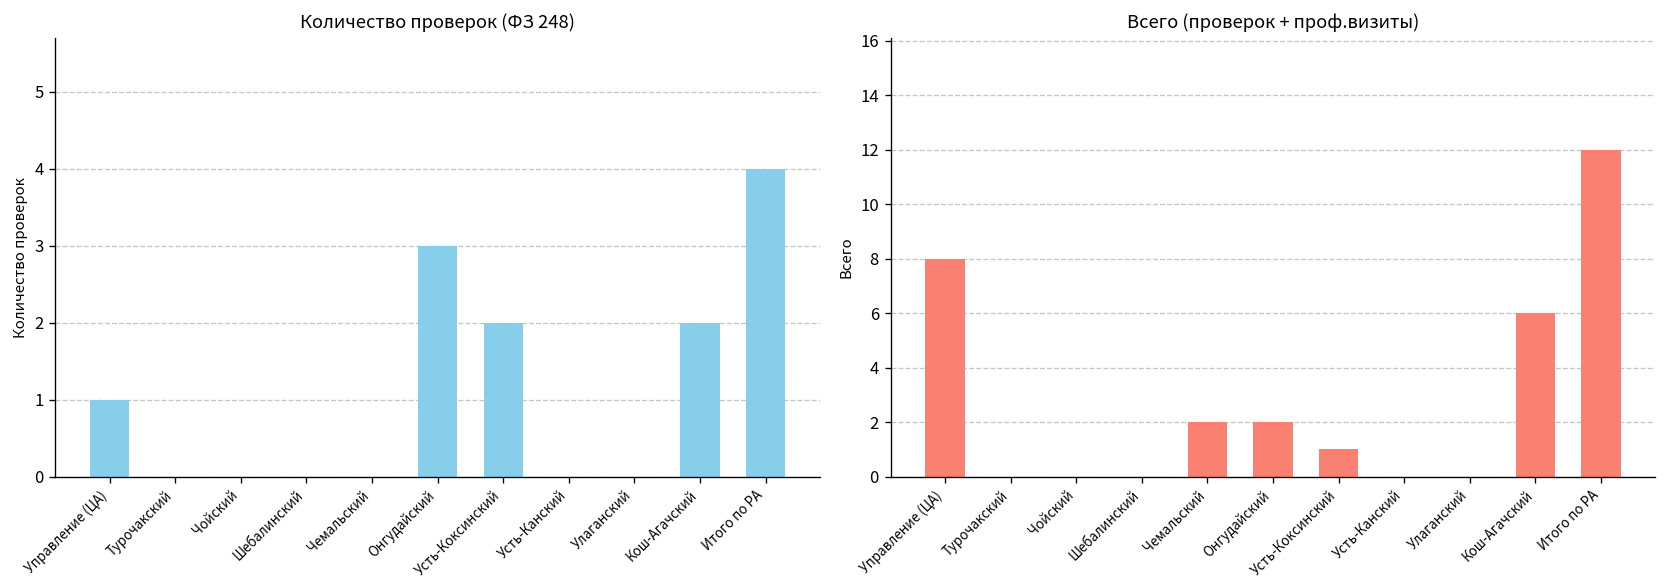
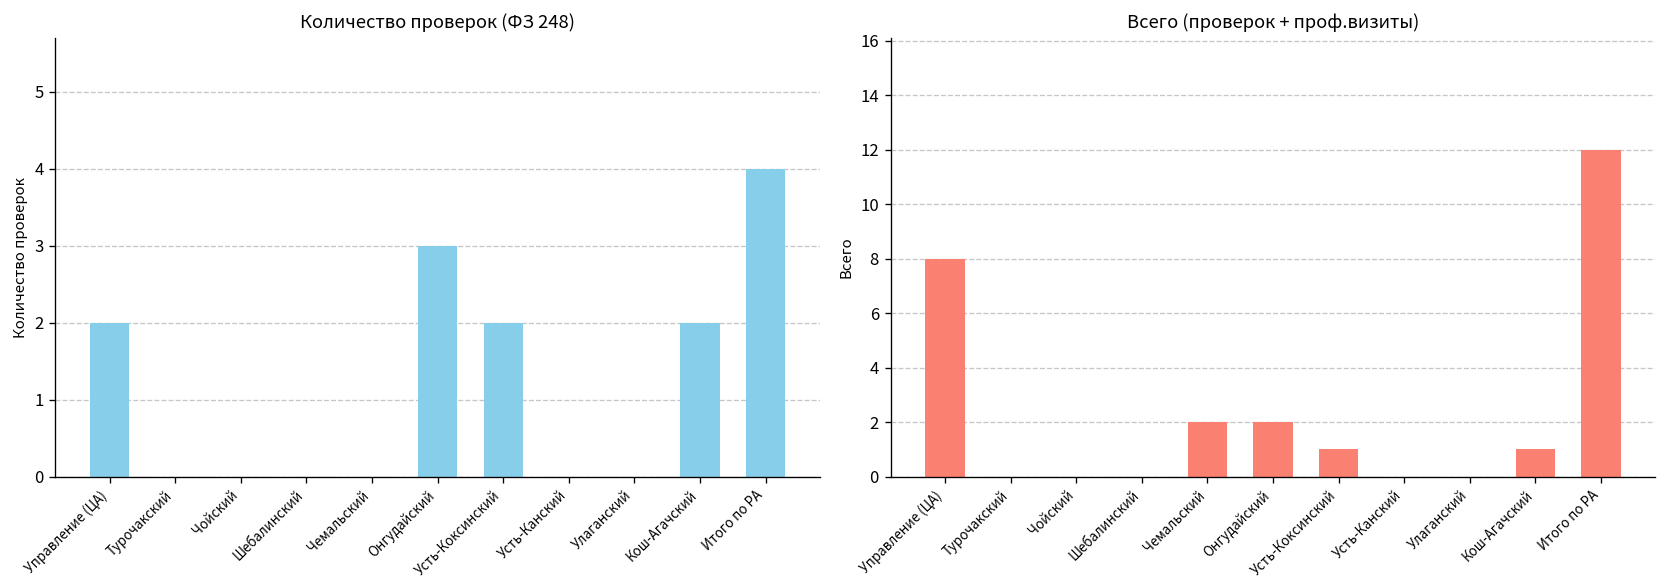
  {
    "Количество проверок (ФЗ 248)": {
-     "Управление (ЦА)": 1,
+     "Управление (ЦА)": 2,
      "Турочакский": 0,
      "Чойский": 0,
      "Шебалинский": 0,
      "Чемальский": 0,
      "Онгудайский": 3,
      "Усть-Коксинский": 2,
      "Усть-Канский": 0,
      "Улаганский": 0,
      "Кош-Агачский": 2,
      "Итого по РА": 4
    },
    "Всего (проверок + проф.визиты)": {
      "Управление (ЦА)": 8,
      "Турочакский": 0,
      "Чойский": 0,
      "Шебалинский": 0,
      "Чемальский": 2,
      "Онгудайский": 2,
      "Усть-Коксинский": 1,
      "Усть-Канский": 0,
      "Улаганский": 0,
-     "Кош-Агачский": 6,
+     "Кош-Агачский": 1,
      "Итого по РА": 12
    }
  }
